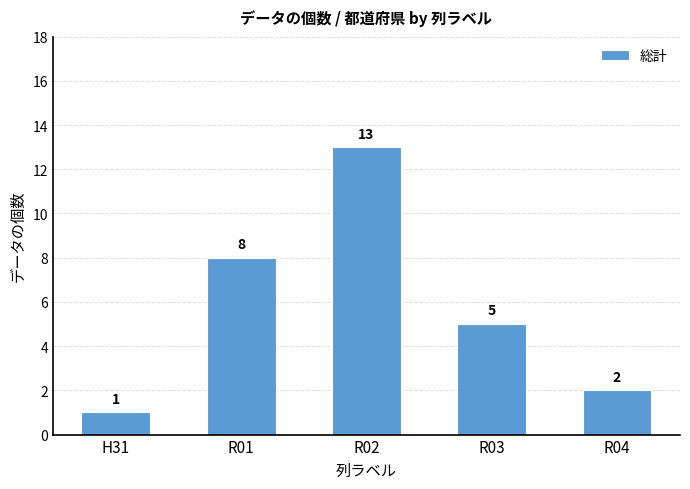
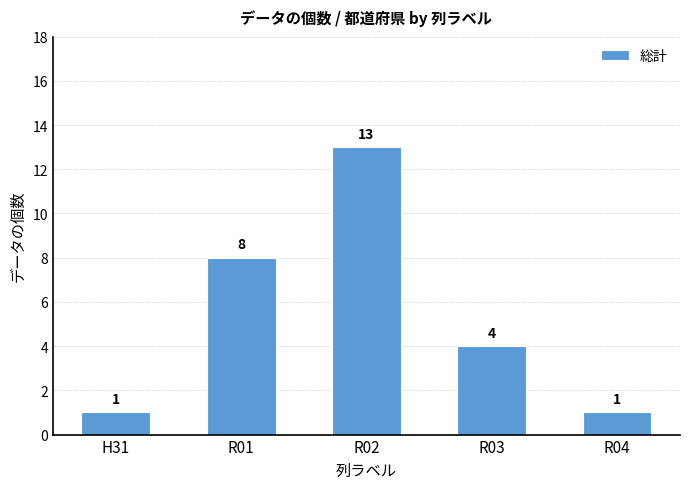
  {
    "H31": 1,
    "R01": 8,
    "R02": 13,
-   "R03": 5,
-   "R04": 2
+   "R03": 4,
+   "R04": 1
  }
